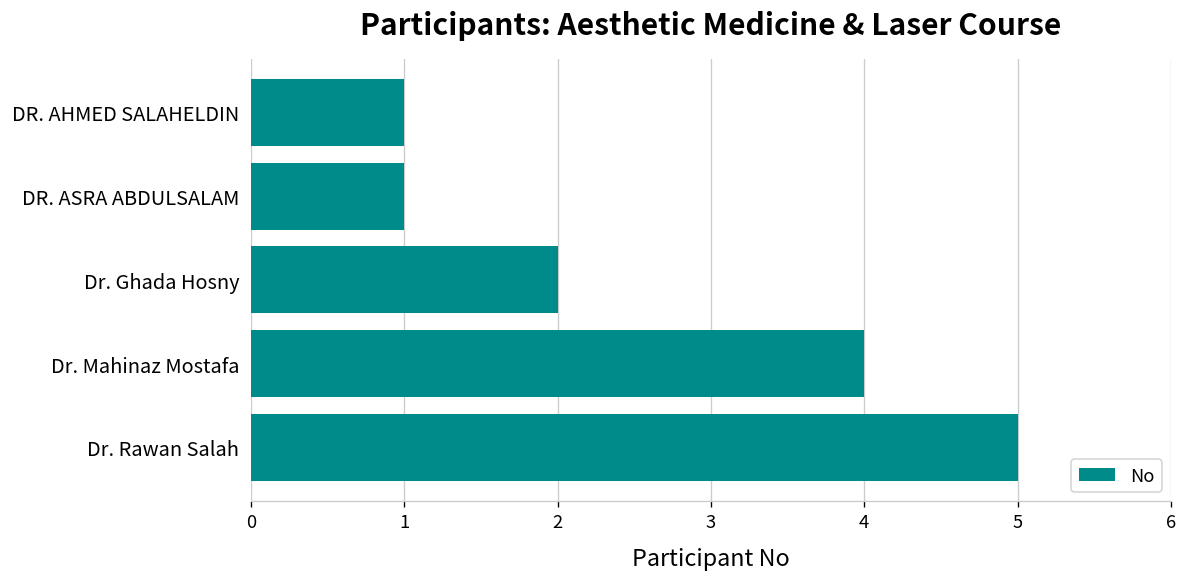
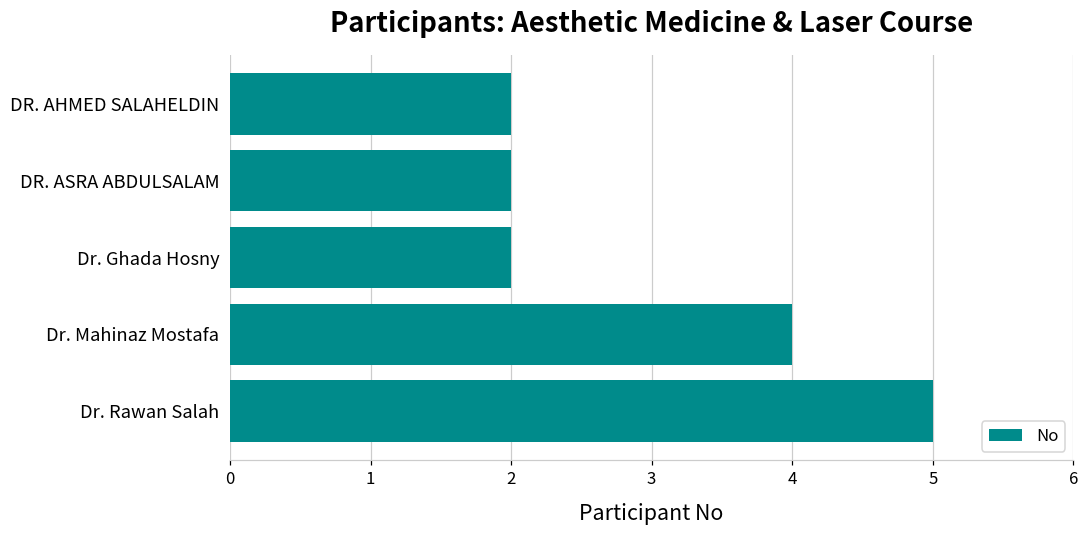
  {
-   "DR. AHMED SALAHELDIN": 1,
-   "DR. ASRA ABDULSALAM": 1,
+   "DR. AHMED SALAHELDIN": 2,
+   "DR. ASRA ABDULSALAM": 2,
    "Dr. Ghada Hosny": 2,
    "Dr. Mahinaz Mostafa": 4,
    "Dr. Rawan Salah": 5
  }
